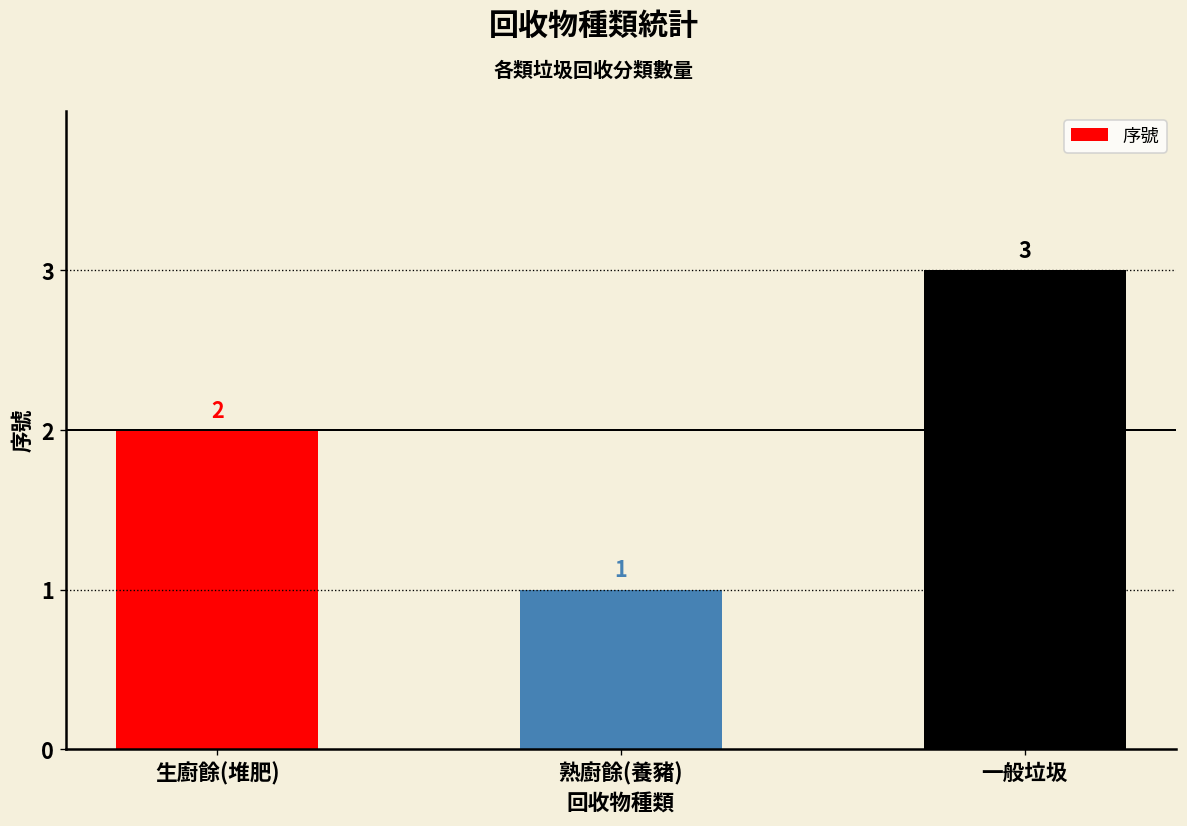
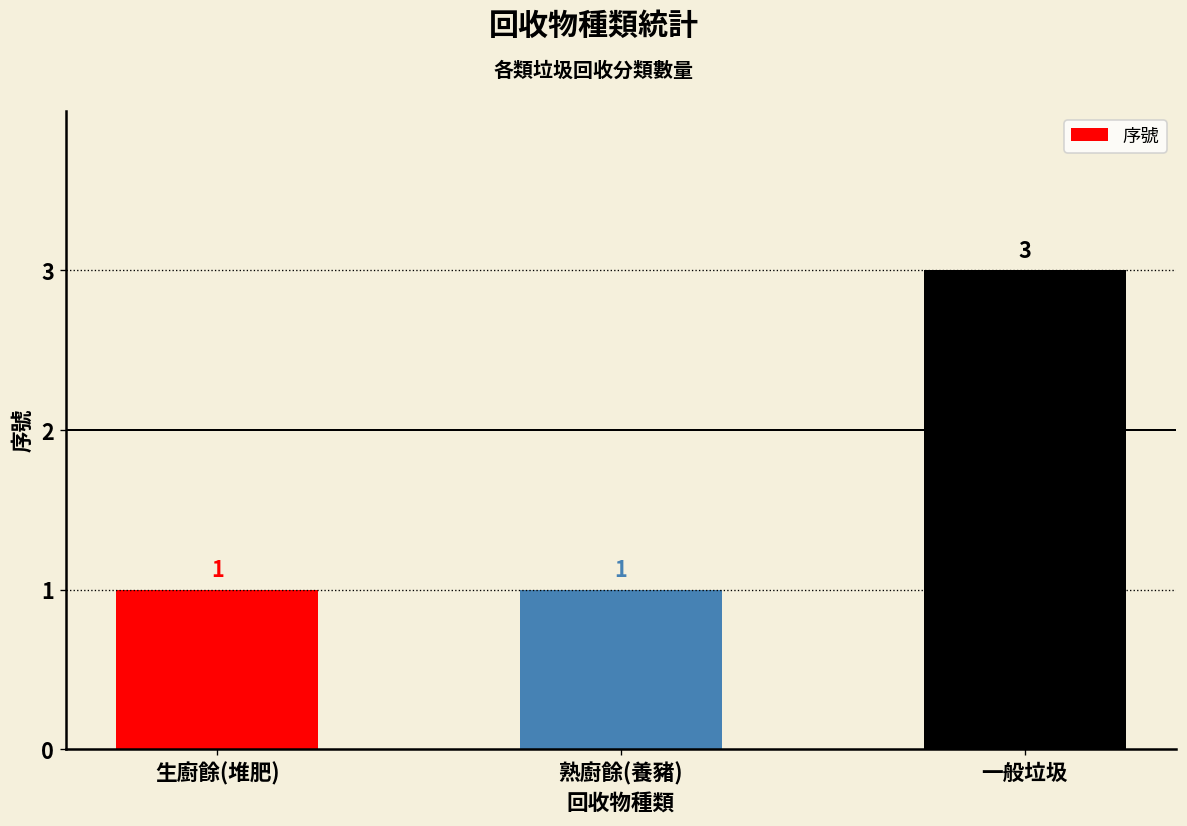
  {
-   "生廚餘(堆肥)": 2,
+   "生廚餘(堆肥)": 1,
    "熟廚餘(養豬)": 1,
    "一般垃圾": 3
  }
